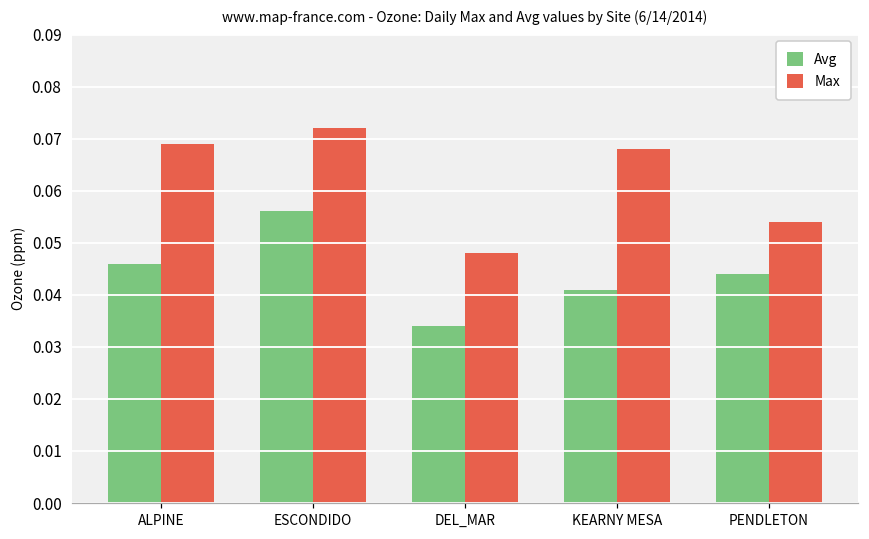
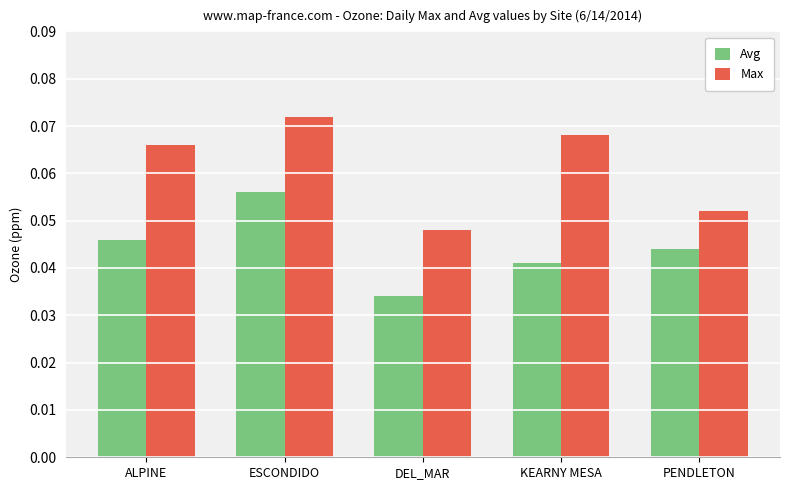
  {
    "Avg": {
      "ALPINE": 0.046,
      "ESCONDIDO": 0.056,
      "DEL_MAR": 0.034,
      "KEARNY MESA": 0.041,
      "PENDLETON": 0.044
    },
    "Max": {
-     "ALPINE": 0.069,
+     "ALPINE": 0.066,
      "ESCONDIDO": 0.072,
      "DEL_MAR": 0.048,
      "KEARNY MESA": 0.068,
-     "PENDLETON": 0.054
+     "PENDLETON": 0.052
    }
  }
